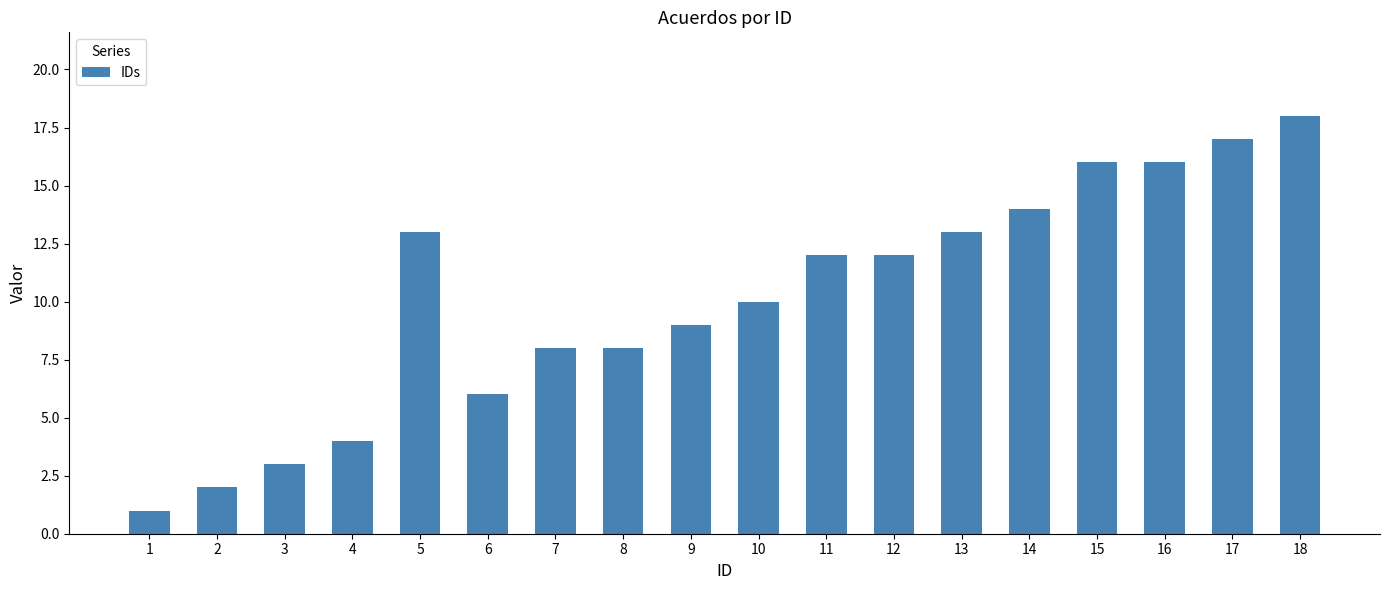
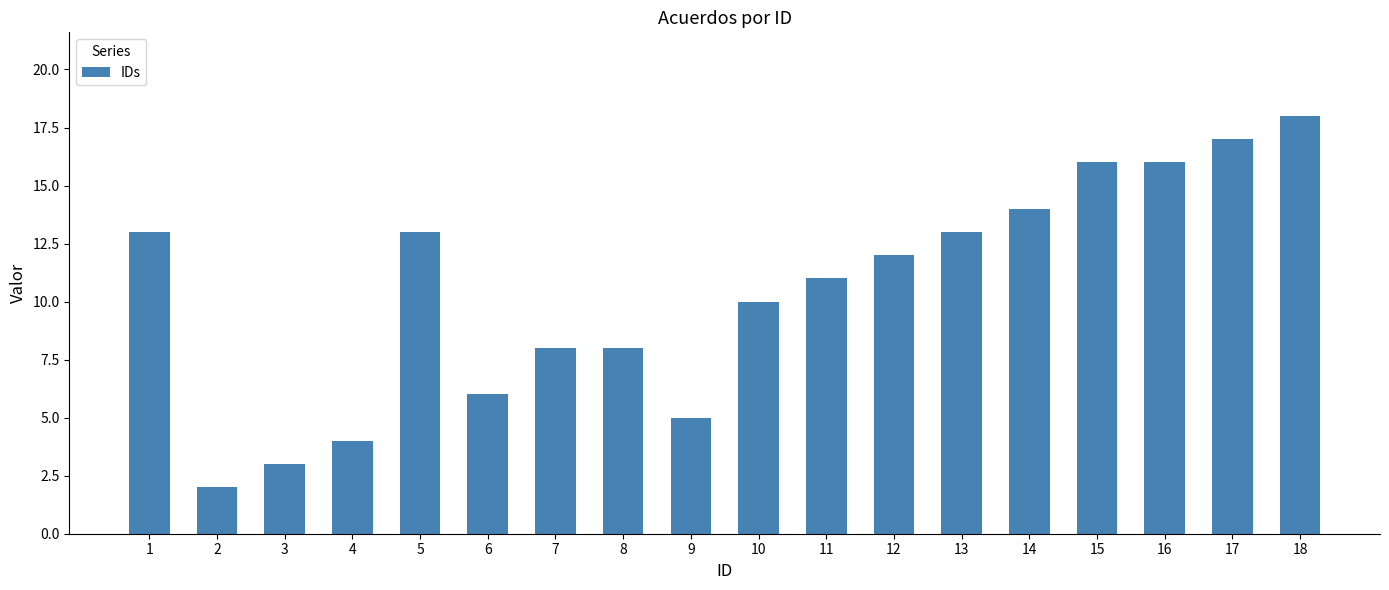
  {
-   "1": 1,
+   "1": 13,
    "2": 2,
    "3": 3,
    "4": 4,
    "5": 13,
    "6": 6,
    "7": 8,
    "8": 8,
-   "9": 9,
+   "9": 5,
    "10": 10,
-   "11": 12,
+   "11": 11,
    "12": 12,
    "13": 13,
    "14": 14,
    "15": 16,
    "16": 16,
    "17": 17,
    "18": 18
  }
